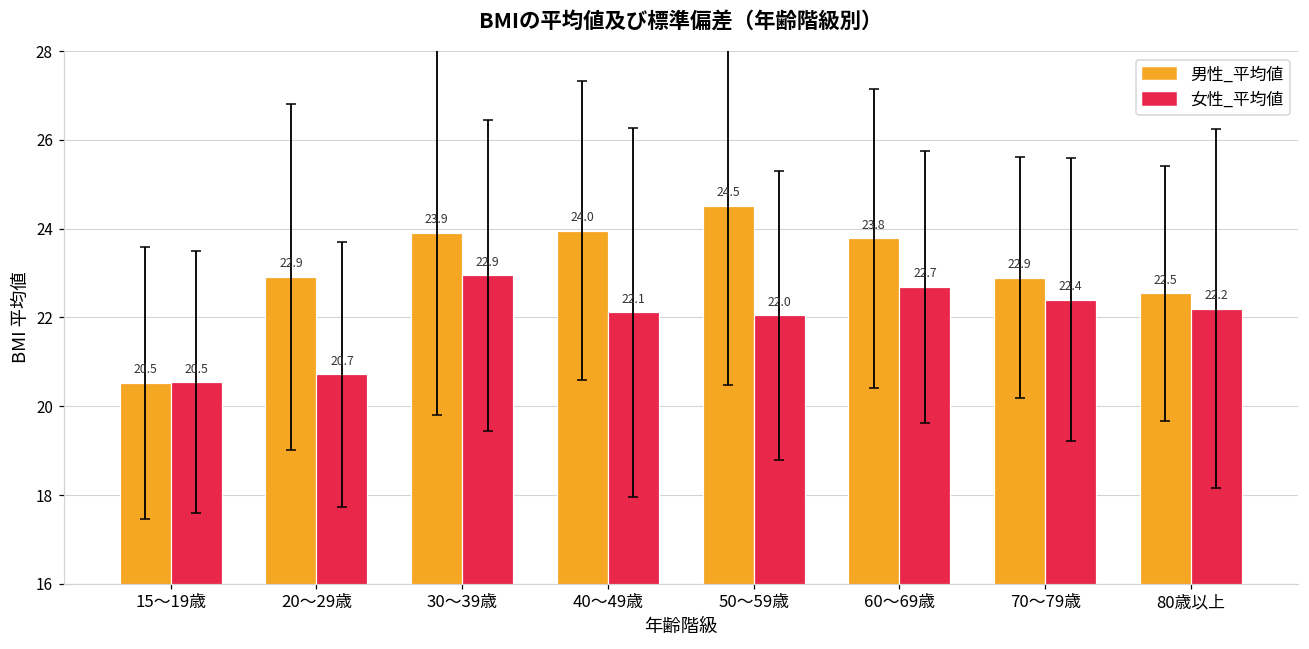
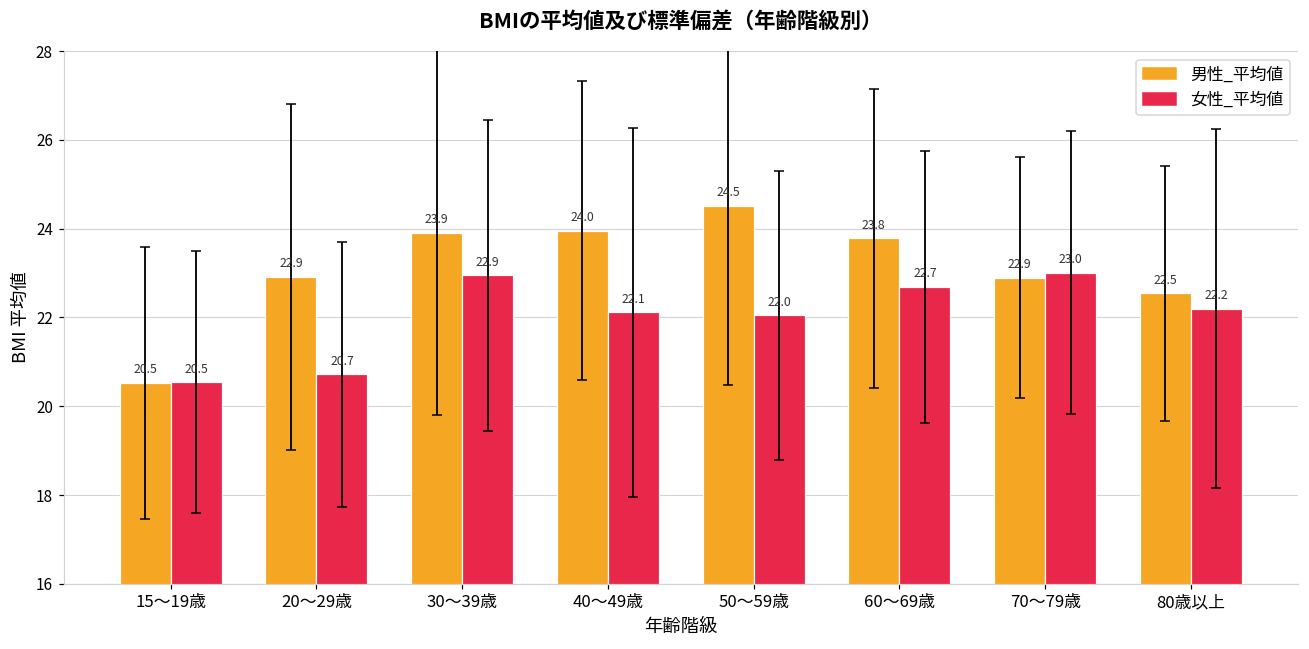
  {
    "男性_平均値": {
      "15～19歳": 20.5,
      "20～29歳": 22.9,
      "30～39歳": 23.9,
      "40～49歳": 24.0,
      "50～59歳": 24.5,
      "60～69歳": 23.8,
      "70～79歳": 22.9,
      "80歳以上": 22.5
    },
    "女性_平均値": {
      "15～19歳": 20.5,
      "20～29歳": 20.7,
      "30～39歳": 22.9,
      "40～49歳": 22.1,
      "50～59歳": 22.0,
      "60～69歳": 22.7,
-     "70～79歳": 22.4,
+     "70～79歳": 23.0,
      "80歳以上": 22.2
    }
  }
